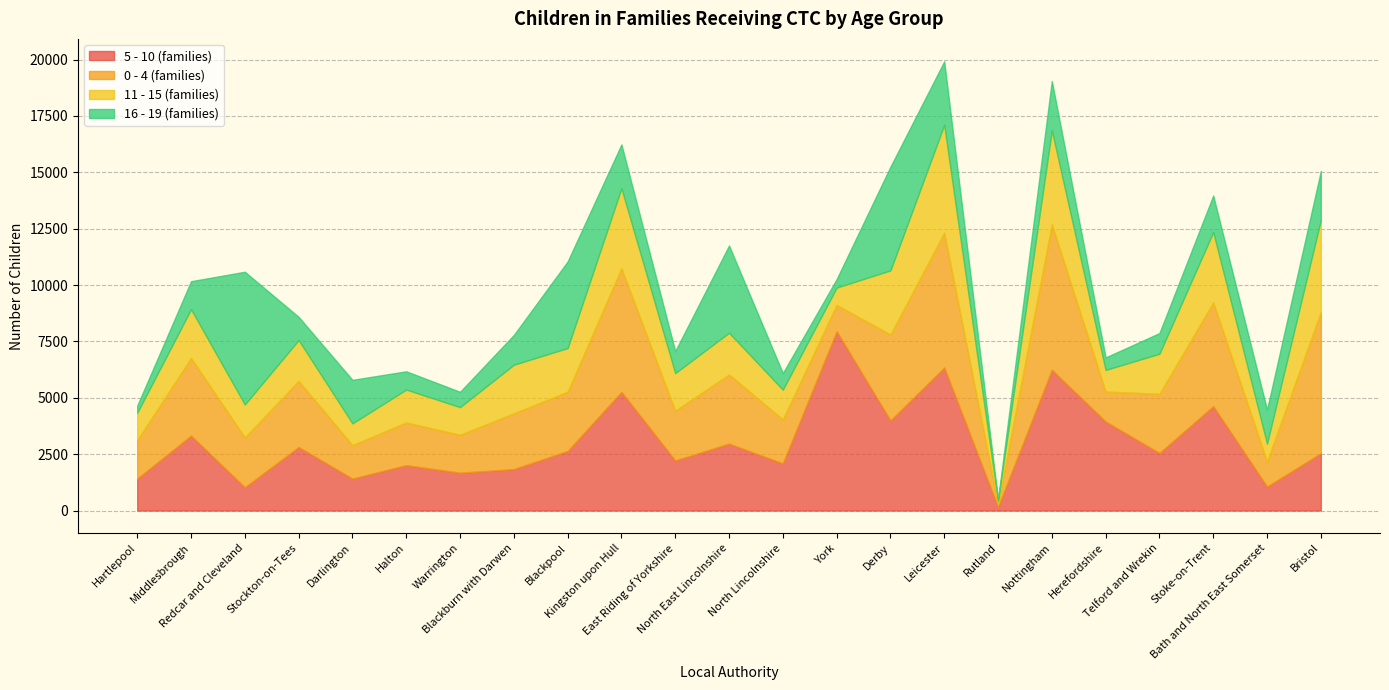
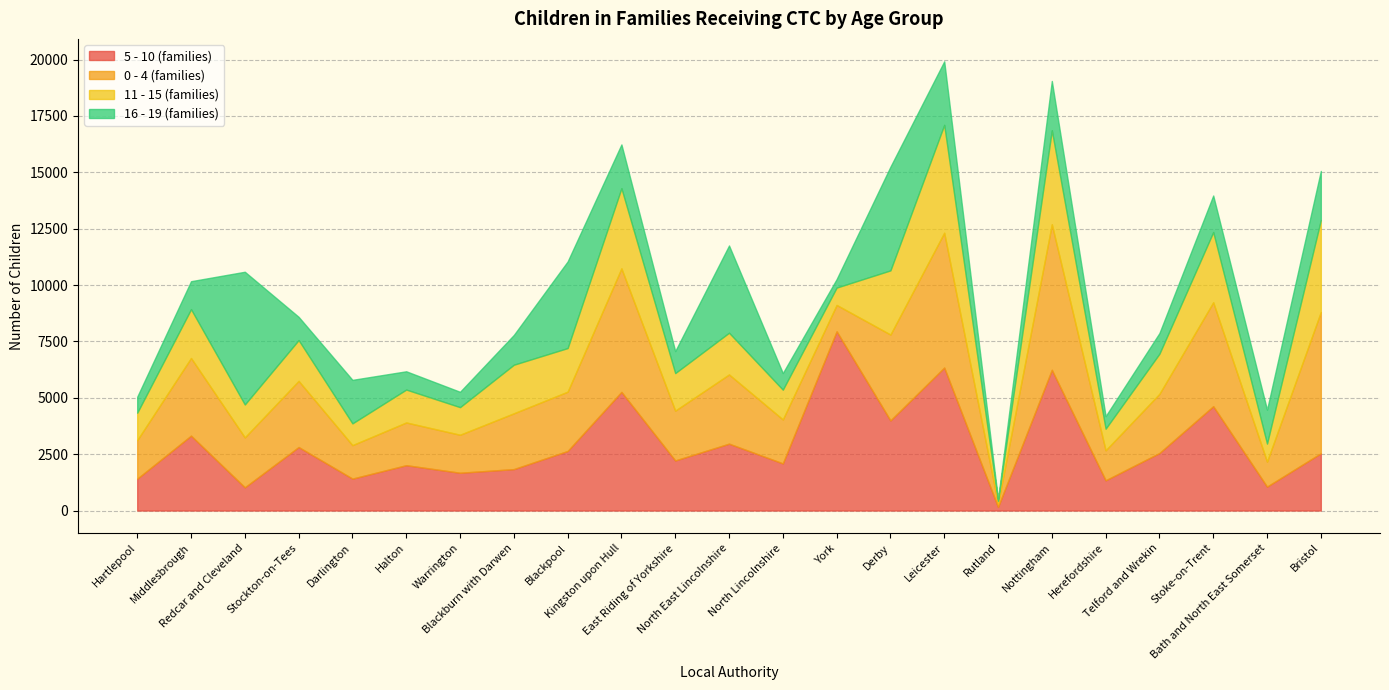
  {
    "5 - 10 (families)": {
      "Hartlepool": 1400,
      "Middlesbrough": 3300,
      "Redcar and Cleveland": 1000,
      "Stockton-on-Tees": 2800,
      "Darlington": 1400,
      "Halton": 2000,
      "Warrington": 1700,
      "Blackburn with Darwen": 1800,
      "Blackpool": 2600,
      "Kingston upon Hull": 5300,
      "East Riding of Yorkshire": 2200,
      "North East Lincolnshire": 3000,
      "North Lincolnshire": 2100,
      "York": 7900,
      "Derby": 4000,
      "Leicester": 6300,
      "Rutland": 200,
      "Nottingham": 6200,
-     "Herefordshire": 3900,
+     "Herefordshire": 1300,
      "Telford and Wrekin": 2600,
      "Stoke-on-Trent": 4600,
      "Bath and North East Somerset": 1100,
      "Bristol": 2500
    },
    "16 - 19 (families)": {
-     "Hartlepool": 300,
+     "Hartlepool": 700,
      "Middlesbrough": 1200,
      "Redcar and Cleveland": 5900,
      "Stockton-on-Tees": 1000,
      "Darlington": 1900,
      "Halton": 800,
      "Warrington": 700,
      "Blackburn with Darwen": 1300,
      "Blackpool": 3800,
      "Kingston upon Hull": 1900,
      "East Riding of Yorkshire": 1000,
      "North East Lincolnshire": 3900,
      "North Lincolnshire": 700,
      "York": 400,
      "Derby": 4600,
      "Leicester": 2800,
      "Nottingham": 2200,
      "Herefordshire": 600,
      "Telford and Wrekin": 900,
      "Stoke-on-Trent": 1600,
      "Bath and North East Somerset": 1500,
      "Bristol": 2200
    }
  }
